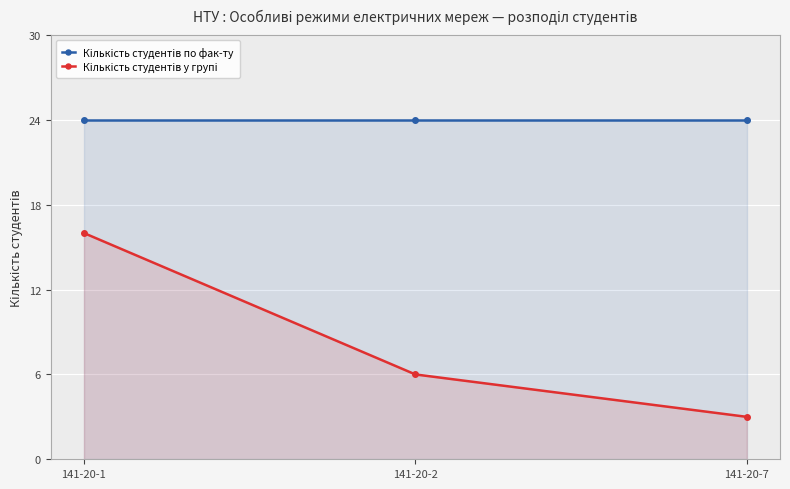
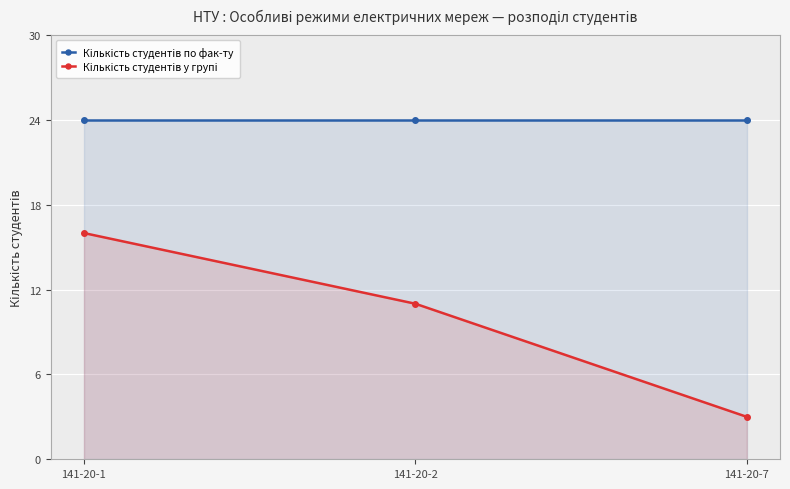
  {
    "Кількість студентів по фак-ту": {
      "141-20-1": 24,
      "141-20-2": 24,
      "141-20-7": 24
    },
    "Кількість студентів у групі": {
      "141-20-1": 16,
-     "141-20-2": 6,
+     "141-20-2": 11,
      "141-20-7": 3
    }
  }
